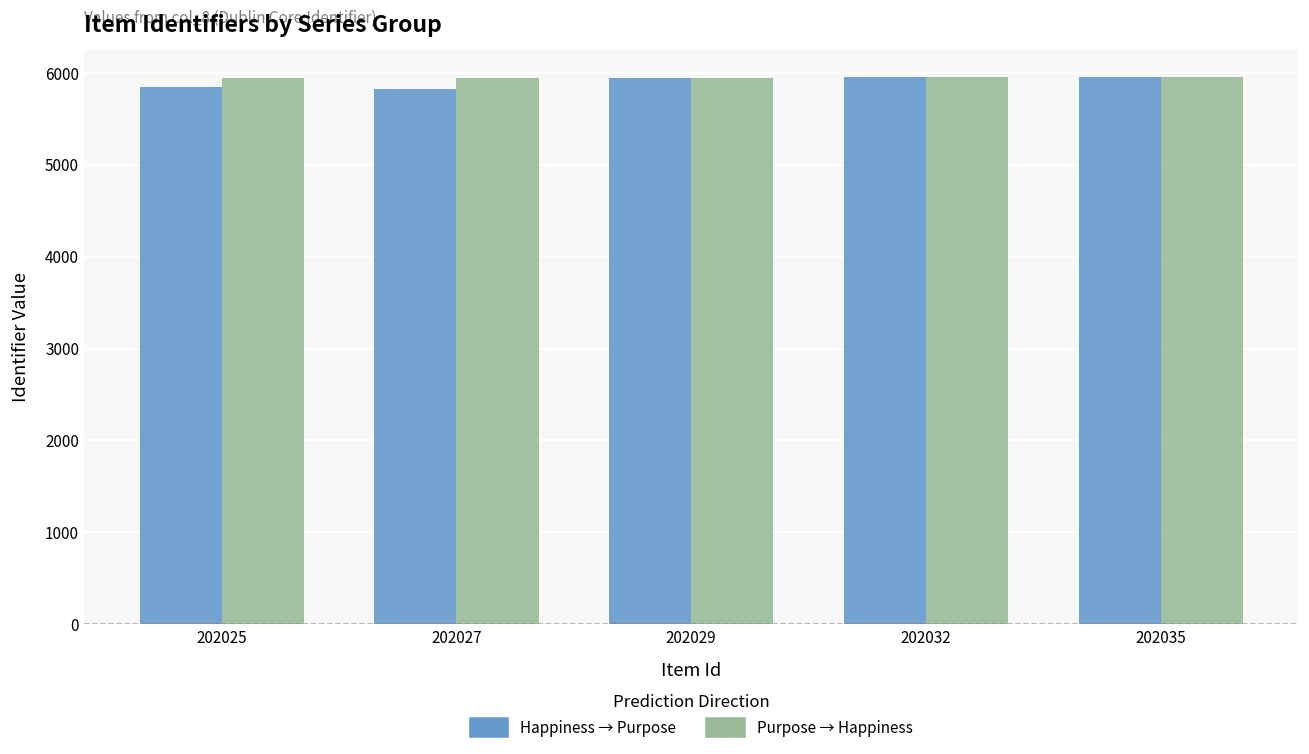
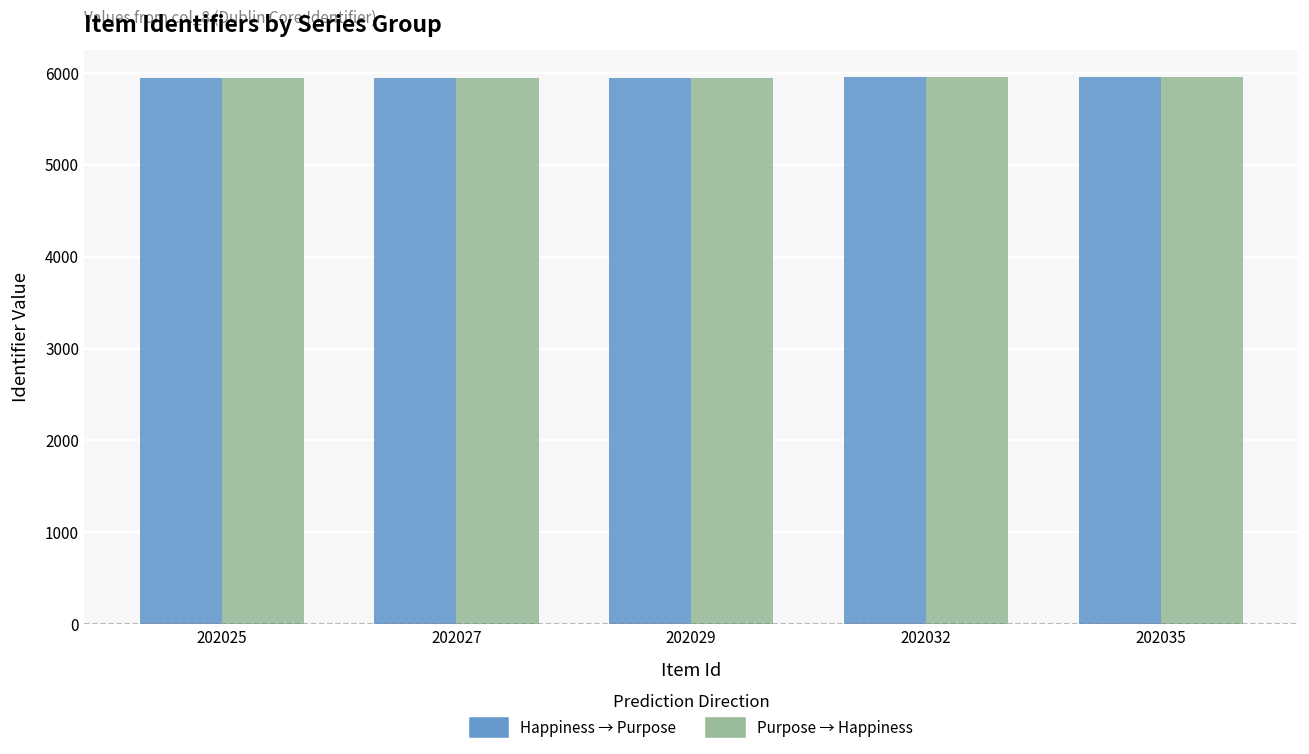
  {
    "Happiness → Purpose": {
-     "202025": 5800,
-     "202027": 5800,
+     "202025": 5900,
+     "202027": 5900,
      "202029": 5900,
      "202032": 6000,
      "202035": 6000
    },
    "Purpose → Happiness": {
      "202025": 5900,
      "202027": 5900,
      "202029": 5900,
      "202032": 6000,
      "202035": 6000
    }
  }
